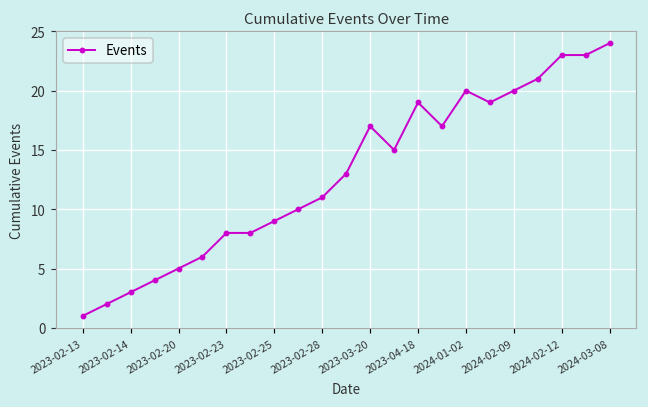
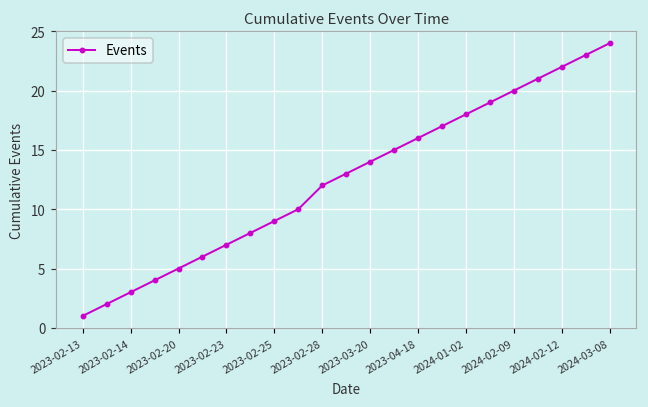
  {
    "2023-02-13": 1,
-   "2023-02-23": 8,
-   "2023-02-28": 11,
-   "2023-03-20": 17,
-   "2023-04-18": 19,
-   "2024-01-02": 20,
-   "2024-02-12": 23,
+   "2023-02-23": 7,
+   "2023-02-28": 12,
+   "2023-03-20": 14,
+   "2023-04-18": 16,
+   "2024-01-02": 18,
+   "2024-02-12": 22,
    "2024-03-08": 24
  }
